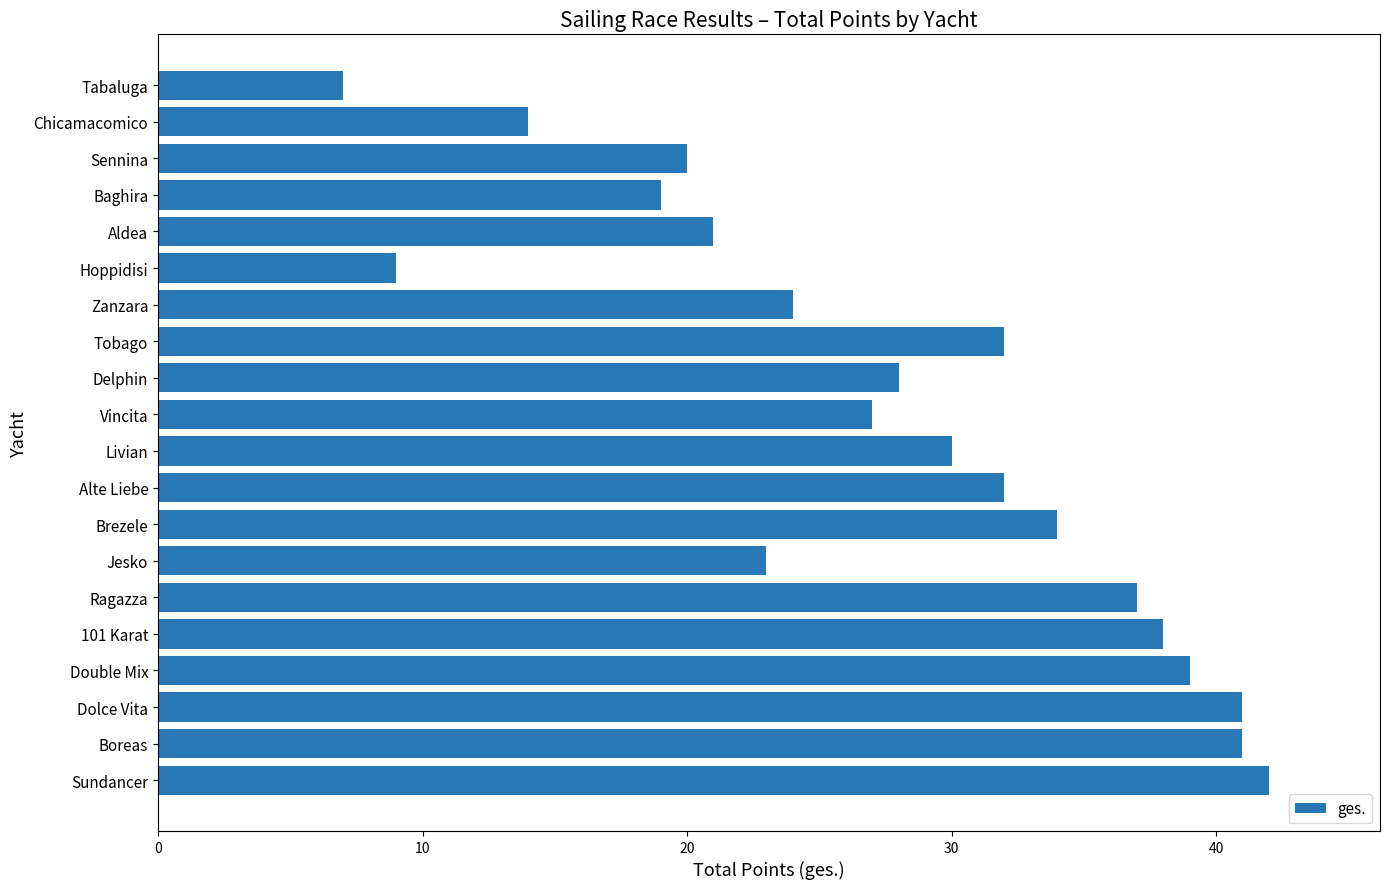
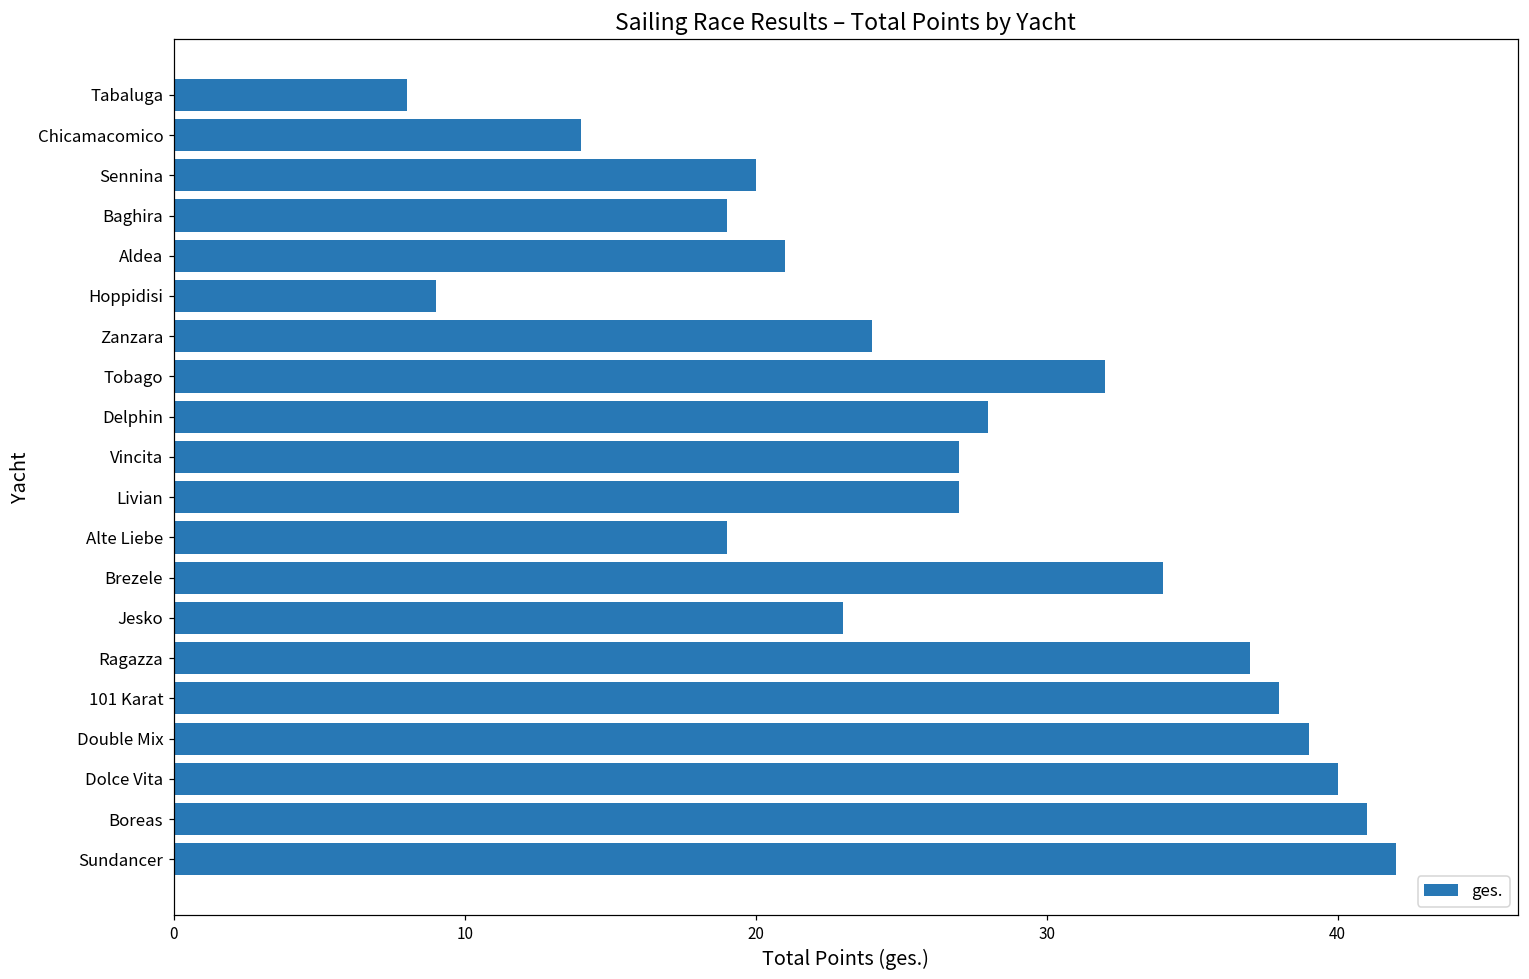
  {
-   "Tabaluga": 7,
+   "Tabaluga": 8,
    "Chicamacomico": 14,
    "Sennina": 20,
    "Baghira": 19,
    "Aldea": 21,
    "Hoppidisi": 9,
    "Zanzara": 24,
    "Tobago": 32,
    "Delphin": 28,
    "Vincita": 27,
-   "Livian": 30,
-   "Alte Liebe": 32,
+   "Livian": 27,
+   "Alte Liebe": 19,
    "Brezele": 34,
    "Jesko": 23,
    "Ragazza": 37,
    "101 Karat": 38,
    "Double Mix": 39,
-   "Dolce Vita": 41,
+   "Dolce Vita": 40,
    "Boreas": 41,
    "Sundancer": 42
  }
